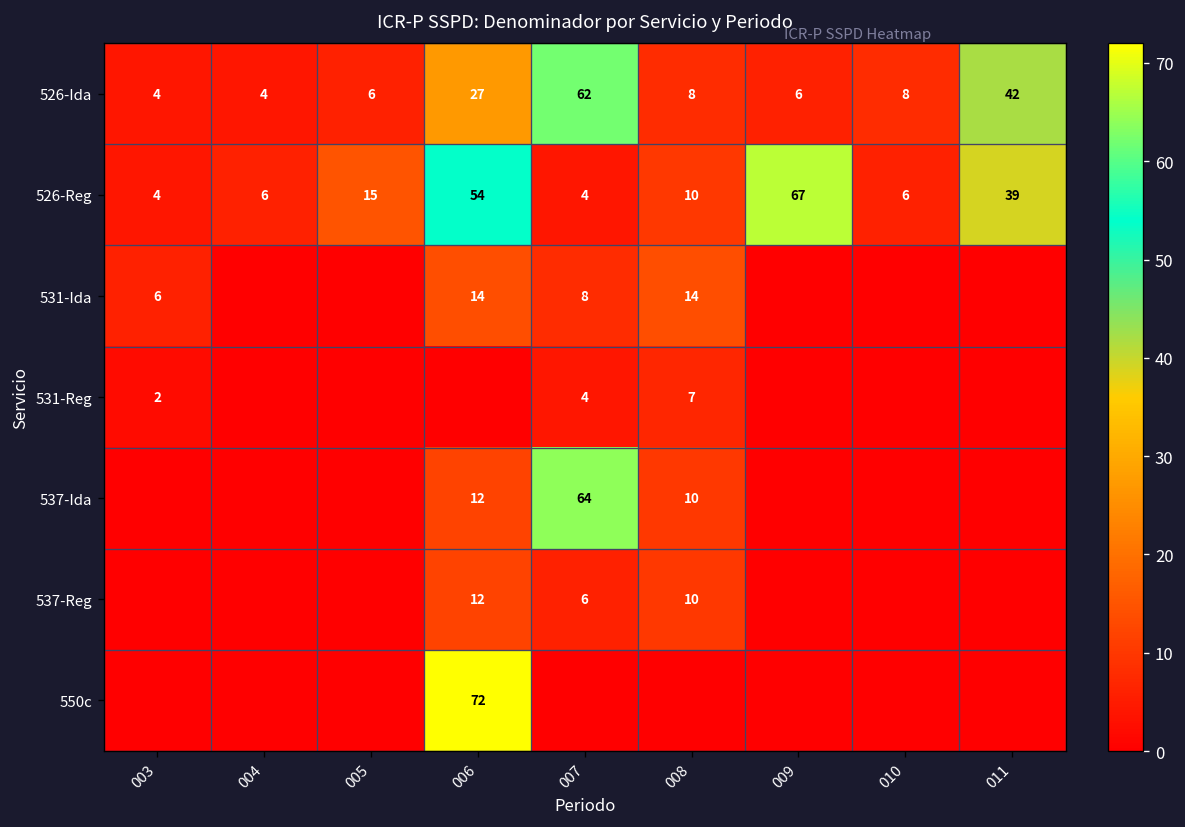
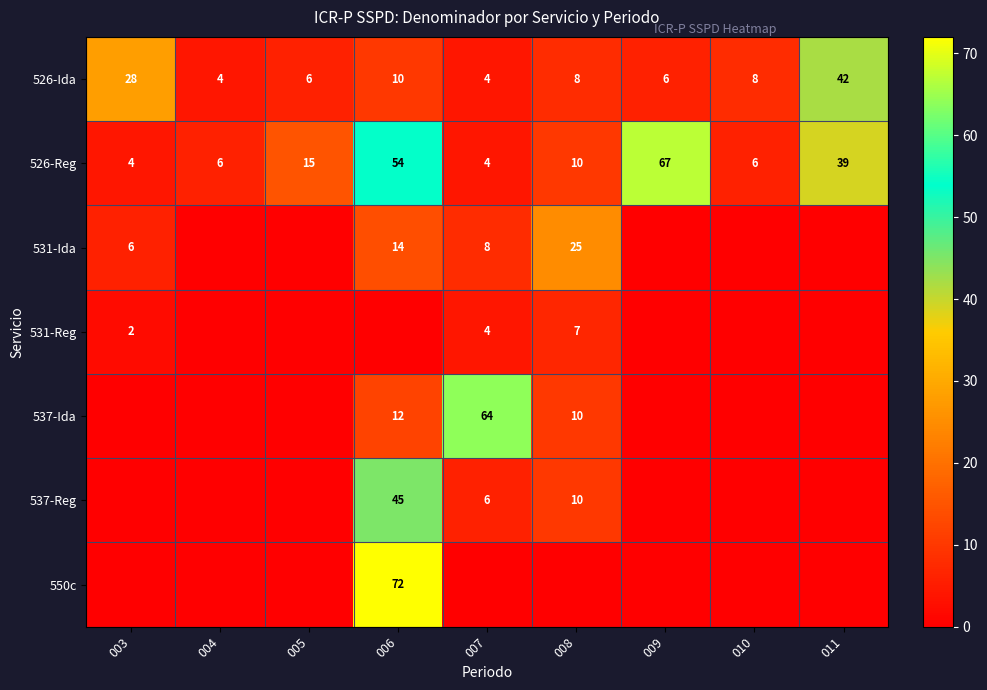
  {
    "526-Ida": {
-     "003": 4,
+     "003": 28,
      "004": 4,
      "005": 6,
-     "006": 27,
-     "007": 62,
+     "006": 10,
+     "007": 4,
      "008": 8,
      "009": 6,
      "010": 8,
      "011": 42
    },
    "526-Reg": {
      "003": 4,
      "004": 6,
      "005": 15,
      "006": 54,
      "007": 4,
      "008": 10,
      "009": 67,
      "010": 6,
      "011": 39
    },
    "531-Ida": {
      "003": 6,
      "006": 14,
      "007": 8,
-     "008": 14
+     "008": 25
    },
    "531-Reg": {
      "003": 2,
      "007": 4,
      "008": 7
    },
    "537-Ida": {
      "006": 12,
      "007": 64,
      "008": 10
    },
    "537-Reg": {
-     "006": 12,
+     "006": 45,
      "007": 6,
      "008": 10
    },
    "550c": {
      "006": 72
    }
  }
